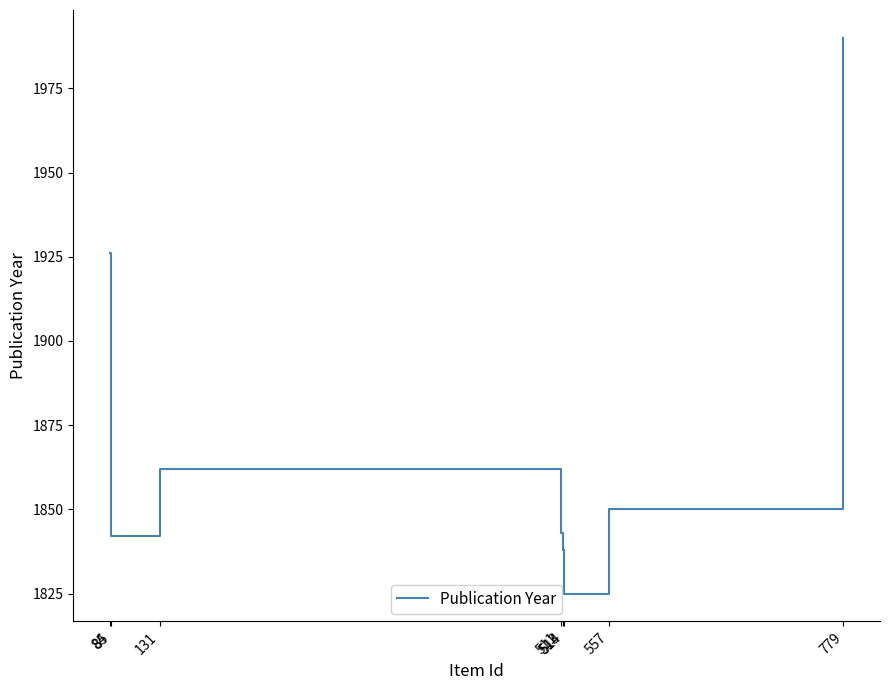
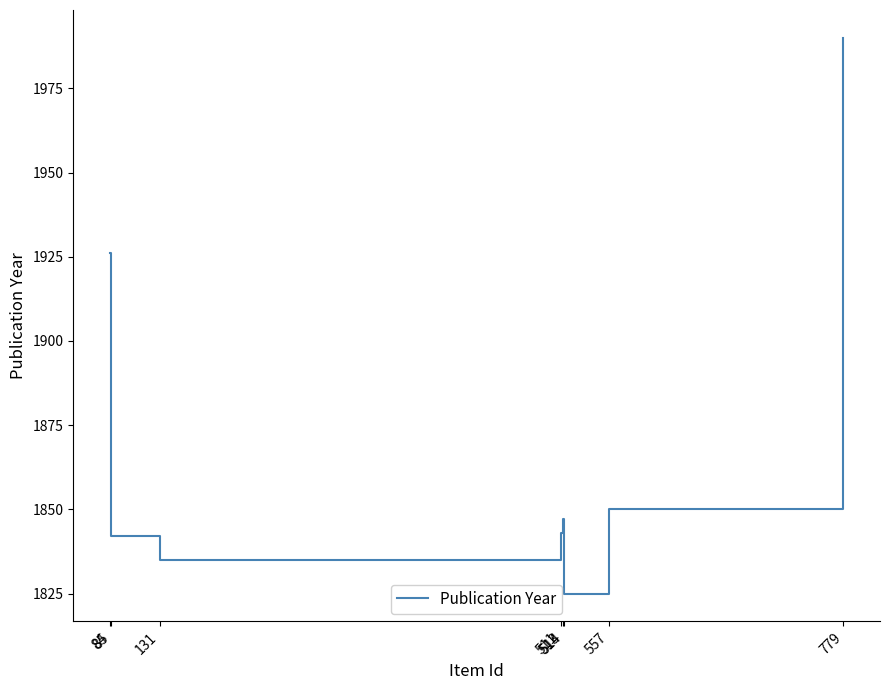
  {
    "84": 1926,
    "85": 1842,
-   "131": 1862,
+   "131": 1835,
    "511": 1843,
-   "513": 1838,
+   "513": 1847,
    "514": 1825,
    "557": 1850,
    "779": 1990
  }
